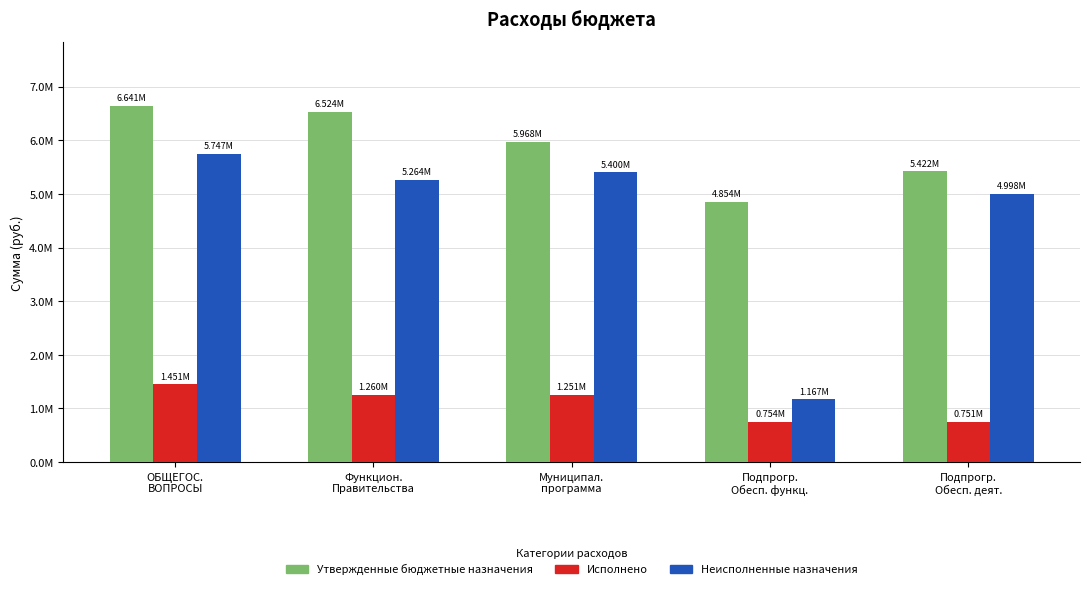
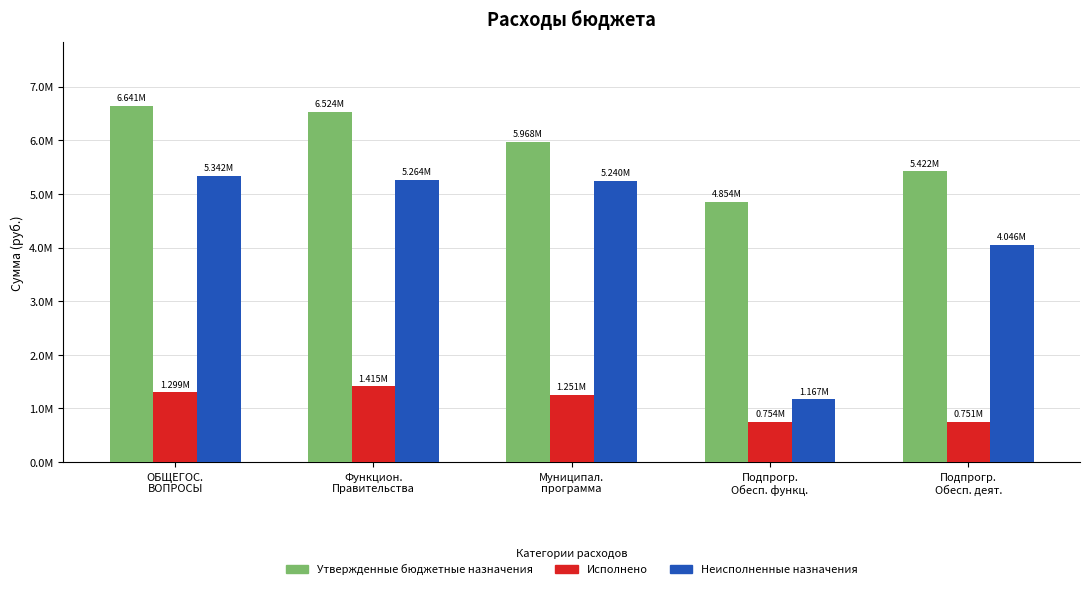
  {
    "Утвержденные бюджетные назначения": {
      "ОБЩЕГОС. ВОПРОСЫ": "6.641M",
      "Функцион. Правительства": "6.524M",
      "Муниципал. программа": "5.968M",
      "Подпрогр. Обесп. функц.": "4.854M",
      "Подпрогр. Обесп. деят.": "5.422M"
    },
    "Исполнено": {
-     "ОБЩЕГОС. ВОПРОСЫ": "1.451M",
-     "Функцион. Правительства": "1.260M",
+     "ОБЩЕГОС. ВОПРОСЫ": "1.299M",
+     "Функцион. Правительства": "1.415M",
      "Муниципал. программа": "1.251M",
      "Подпрогр. Обесп. функц.": "0.754M",
      "Подпрогр. Обесп. деят.": "0.751M"
    },
    "Неисполненные назначения": {
-     "ОБЩЕГОС. ВОПРОСЫ": "5.747M",
+     "ОБЩЕГОС. ВОПРОСЫ": "5.342M",
      "Функцион. Правительства": "5.264M",
-     "Муниципал. программа": "5.400M",
+     "Муниципал. программа": "5.240M",
      "Подпрогр. Обесп. функц.": "1.167M",
-     "Подпрогр. Обесп. деят.": "4.998M"
+     "Подпрогр. Обесп. деят.": "4.046M"
    }
  }
